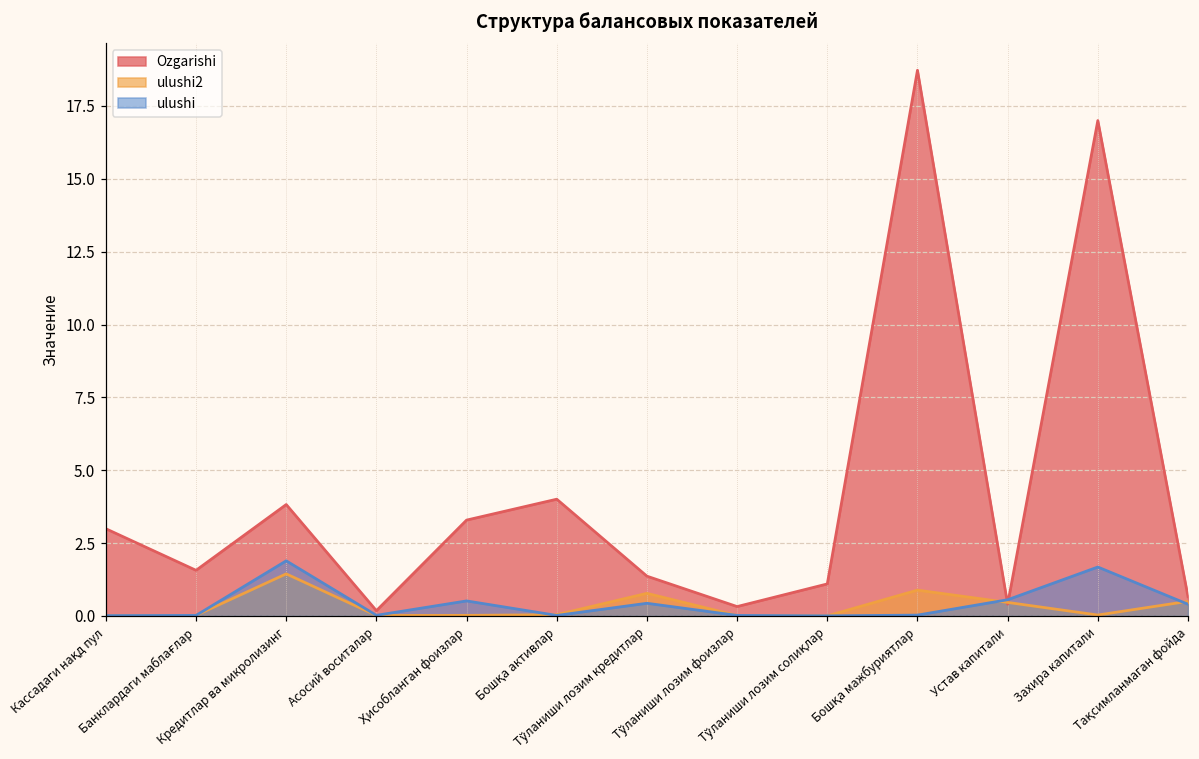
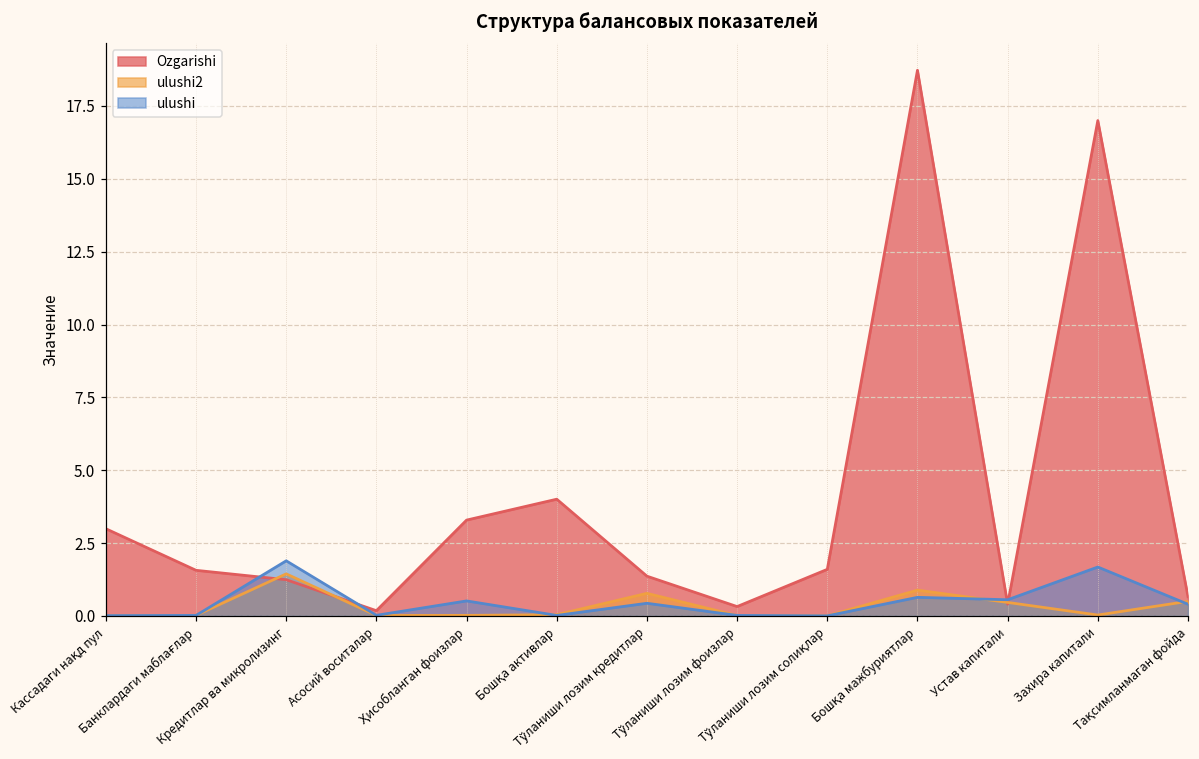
  {
    "Ozgarishi": {
      "Кассадаги нақд пул": 3.0,
      "Банклардаги маблағлар": 1.6,
-     "Кредитлар ва микролизинг": 3.8,
+     "Кредитлар ва микролизинг": 1.2,
      "Асосий воситалар": 0.2,
      "Ҳисобланган фоизлар": 3.3,
      "Бошқа активлар": 4.0,
      "Тўланиши лозим кредитлар": 1.4,
      "Тўланиши лозим фоизлар": 0.3,
-     "Тўланиши лозим солиқлар": 1.1,
+     "Тўланиши лозим солиқлар": 1.6,
      "Бошқа мажбуриятлар": 18.7,
      "Захира капитали": 17.0,
      "Тақсимланмаган фойда": 0.7
    },
    "ulushi2": {
      "Кредитлар ва микролизинг": 1.4,
      "Ҳисобланган фоизлар": 0.0,
      "Тўланиши лозим кредитлар": 0.8,
      "Бошқа мажбуриятлар": 0.9,
      "Захира капитали": 0.0,
      "Тақсимланмаган фойда": 0.5
    },
    "ulushi": {
      "Кредитлар ва микролизинг": 1.9,
      "Ҳисобланган фоизлар": 0.5,
      "Тўланиши лозим кредитлар": 0.4,
-     "Бошқа мажбуриятлар": 0.0,
+     "Бошқа мажбуриятлар": 0.6,
      "Захира капитали": 1.7,
      "Тақсимланмаган фойда": 0.4
    }
  }
